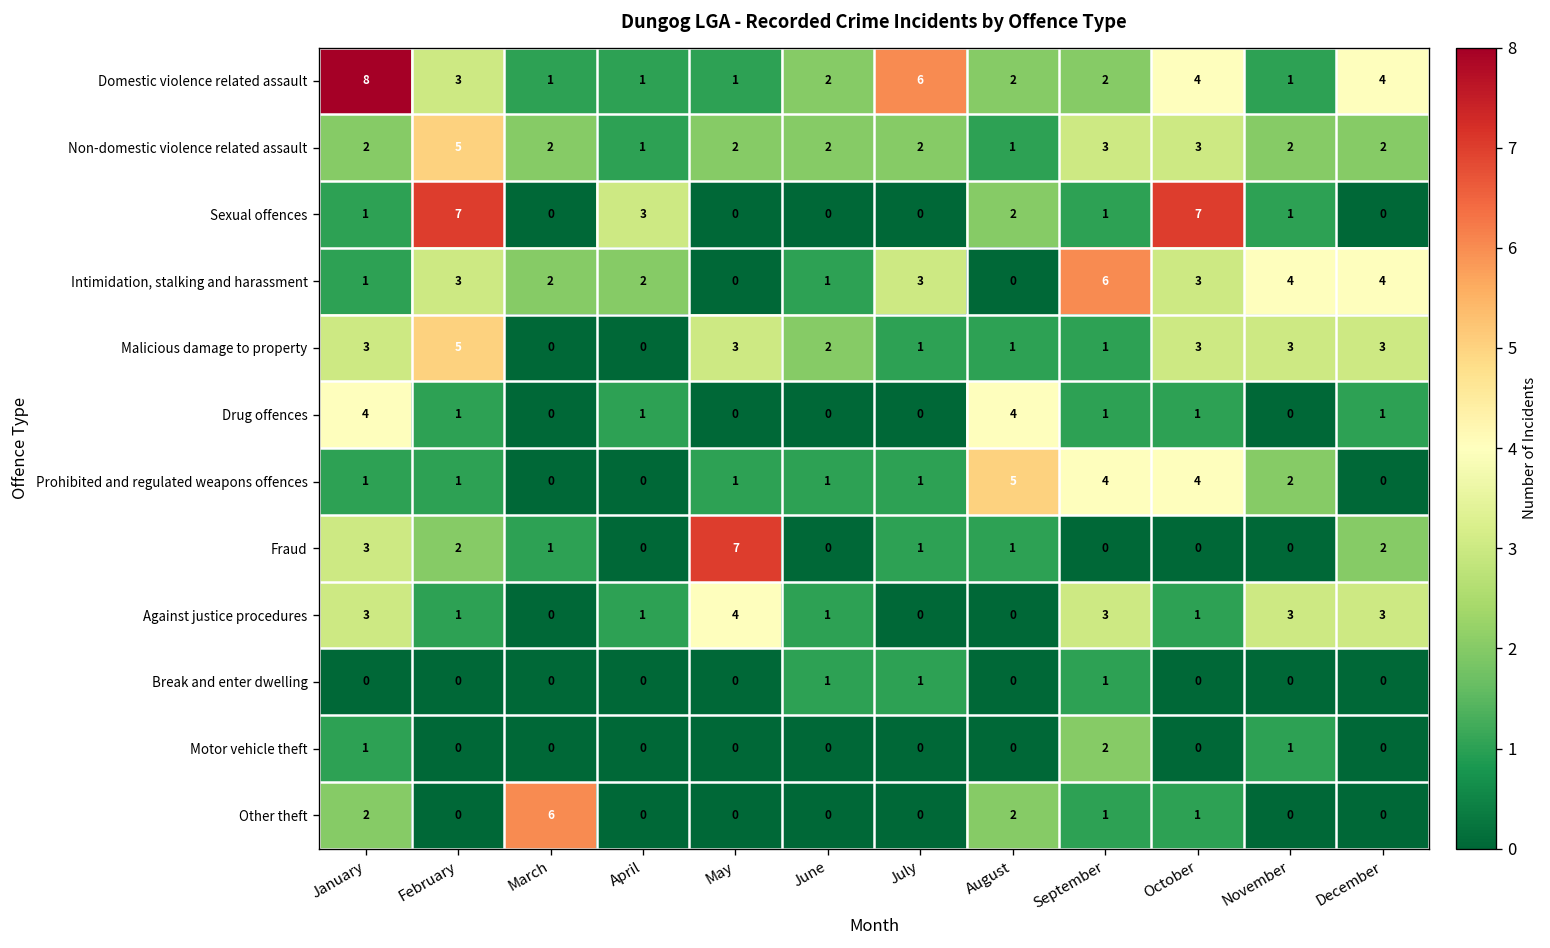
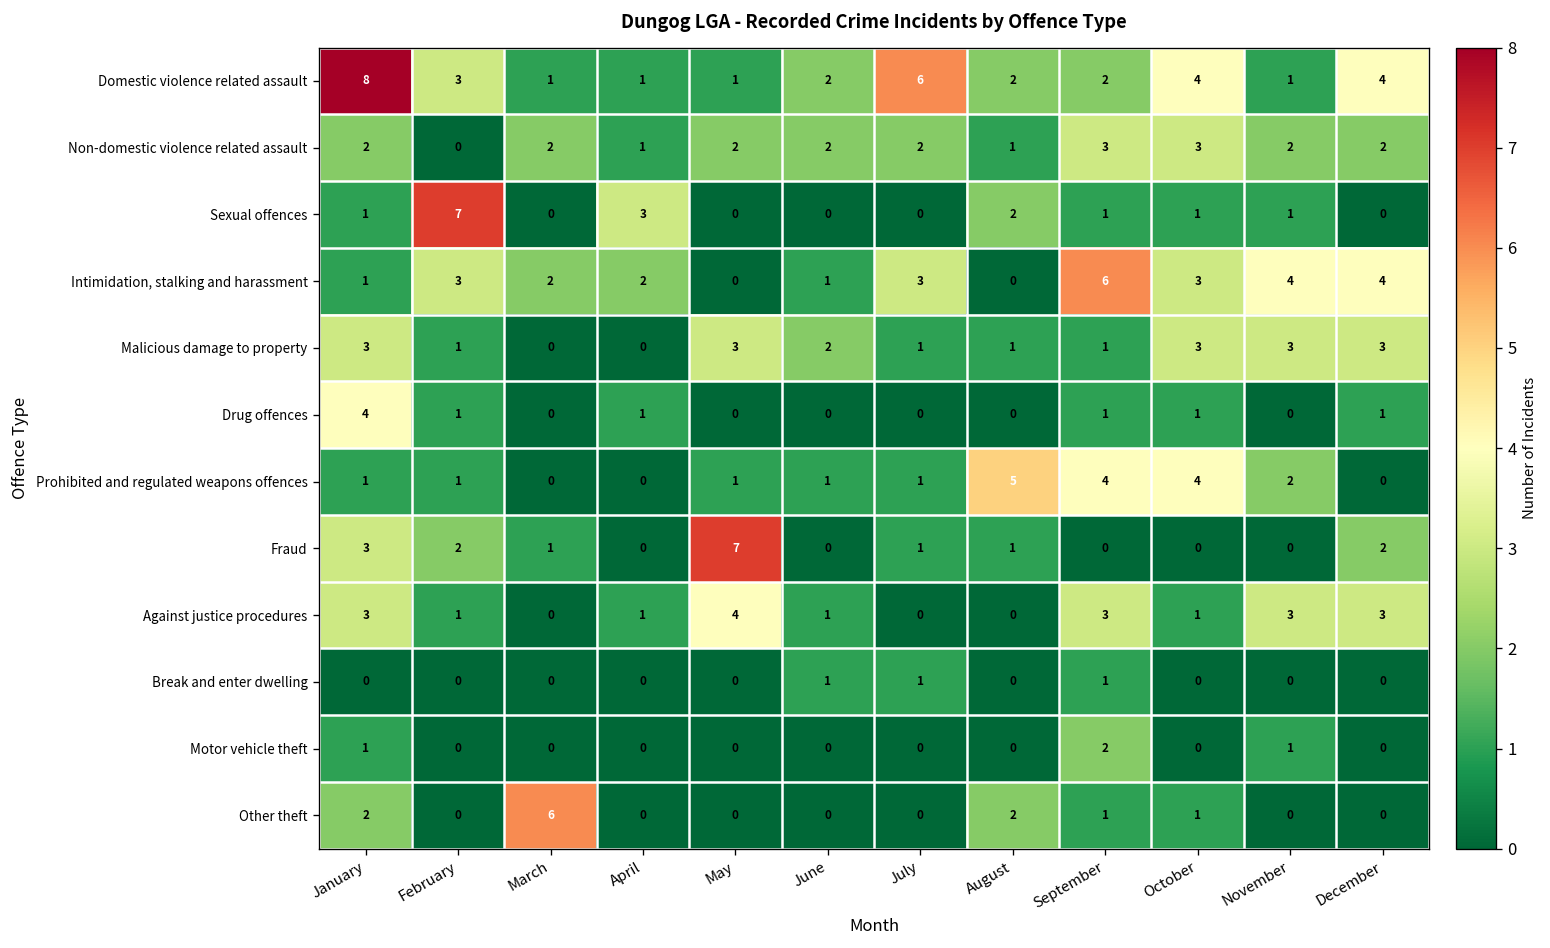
  {
    "Domestic violence related assault": {
      "January": 8,
      "February": 3,
      "March": 1,
      "April": 1,
      "May": 1,
      "June": 2,
      "July": 6,
      "August": 2,
      "September": 2,
      "October": 4,
      "November": 1,
      "December": 4
    },
    "Non-domestic violence related assault": {
      "January": 2,
-     "February": 5,
+     "February": 0,
      "March": 2,
      "April": 1,
      "May": 2,
      "June": 2,
      "July": 2,
      "August": 1,
      "September": 3,
      "October": 3,
      "November": 2,
      "December": 2
    },
    "Sexual offences": {
      "January": 1,
      "February": 7,
      "March": 0,
      "April": 3,
      "May": 0,
      "June": 0,
      "July": 0,
      "August": 2,
      "September": 1,
-     "October": 7,
+     "October": 1,
      "November": 1,
      "December": 0
    },
    "Intimidation, stalking and harassment": {
      "January": 1,
      "February": 3,
      "March": 2,
      "April": 2,
      "May": 0,
      "June": 1,
      "July": 3,
      "August": 0,
      "September": 6,
      "October": 3,
      "November": 4,
      "December": 4
    },
    "Malicious damage to property": {
      "January": 3,
-     "February": 5,
+     "February": 1,
      "March": 0,
      "April": 0,
      "May": 3,
      "June": 2,
      "July": 1,
      "August": 1,
      "September": 1,
      "October": 3,
      "November": 3,
      "December": 3
    },
    "Drug offences": {
      "January": 4,
      "February": 1,
      "March": 0,
      "April": 1,
      "May": 0,
      "June": 0,
      "July": 0,
-     "August": 4,
+     "August": 0,
      "September": 1,
      "October": 1,
      "November": 0,
      "December": 1
    },
    "Prohibited and regulated weapons offences": {
      "January": 1,
      "February": 1,
      "March": 0,
      "April": 0,
      "May": 1,
      "June": 1,
      "July": 1,
      "August": 5,
      "September": 4,
      "October": 4,
      "November": 2,
      "December": 0
    },
    "Fraud": {
      "January": 3,
      "February": 2,
      "March": 1,
      "April": 0,
      "May": 7,
      "June": 0,
      "July": 1,
      "August": 1,
      "September": 0,
      "October": 0,
      "November": 0,
      "December": 2
    },
    "Against justice procedures": {
      "January": 3,
      "February": 1,
      "March": 0,
      "April": 1,
      "May": 4,
      "June": 1,
      "July": 0,
      "August": 0,
      "September": 3,
      "October": 1,
      "November": 3,
      "December": 3
    },
    "Break and enter dwelling": {
      "January": 0,
      "February": 0,
      "March": 0,
      "April": 0,
      "May": 0,
      "June": 1,
      "July": 1,
      "August": 0,
      "September": 1,
      "October": 0,
      "November": 0,
      "December": 0
    },
    "Motor vehicle theft": {
      "January": 1,
      "February": 0,
      "March": 0,
      "April": 0,
      "May": 0,
      "June": 0,
      "July": 0,
      "August": 0,
      "September": 2,
      "October": 0,
      "November": 1,
      "December": 0
    },
    "Other theft": {
      "January": 2,
      "February": 0,
      "March": 6,
      "April": 0,
      "May": 0,
      "June": 0,
      "July": 0,
      "August": 2,
      "September": 1,
      "October": 1,
      "November": 0,
      "December": 0
    }
  }
